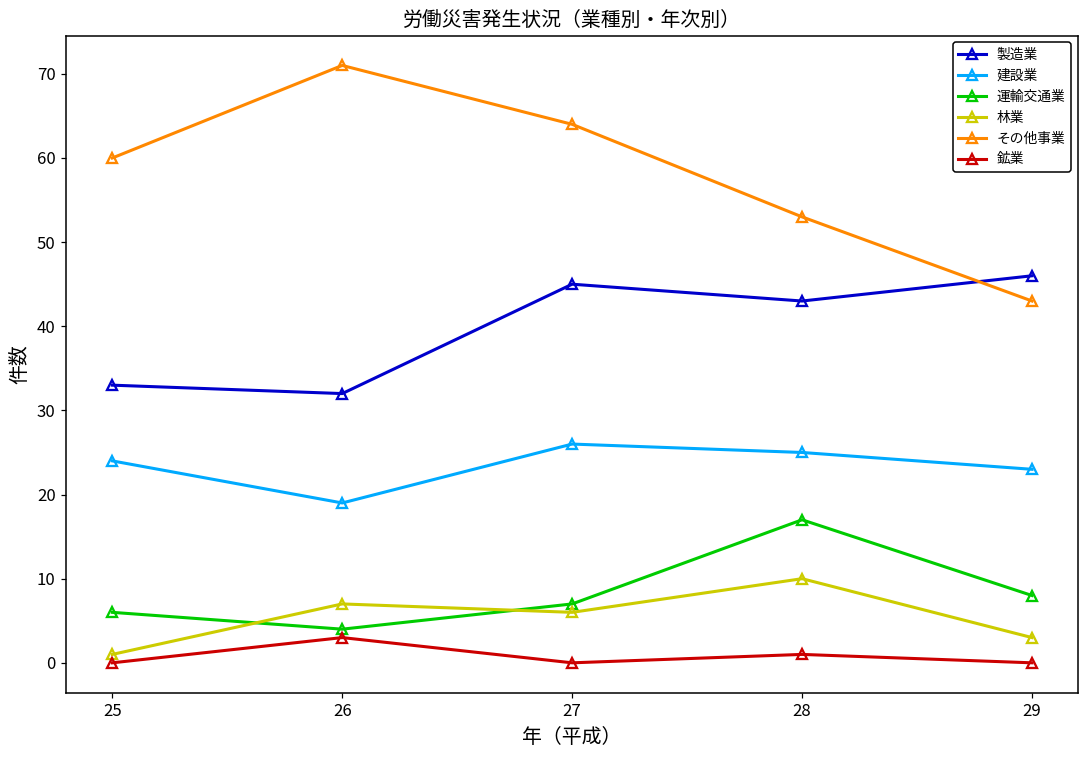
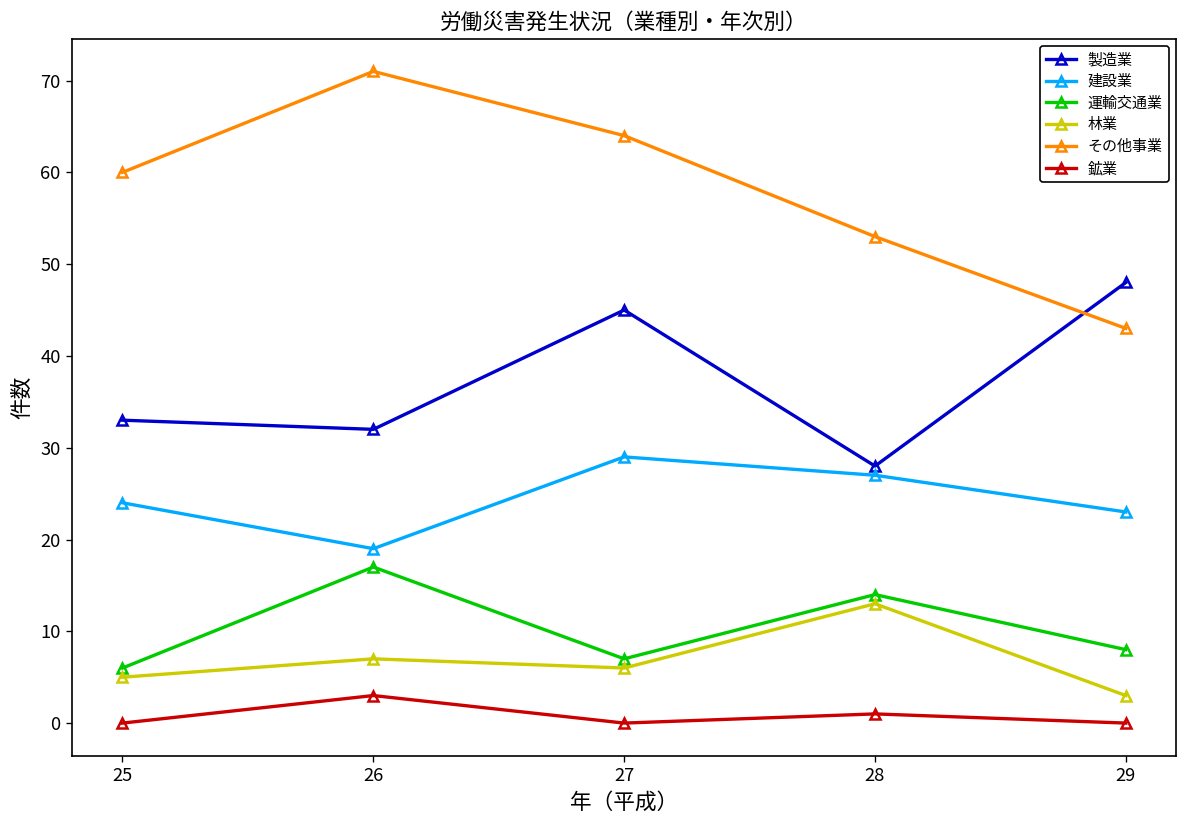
  {
    "製造業": {
      "25": 33,
      "26": 32,
      "27": 45,
-     "28": 43,
-     "29": 46
+     "28": 28,
+     "29": 48
    },
    "建設業": {
      "25": 24,
      "26": 19,
-     "27": 26,
-     "28": 25,
+     "27": 29,
+     "28": 27,
      "29": 23
    },
    "運輸交通業": {
      "25": 6,
-     "26": 4,
+     "26": 17,
      "27": 7,
-     "28": 17,
+     "28": 14,
      "29": 8
    },
    "林業": {
-     "25": 1,
+     "25": 5,
      "26": 7,
      "27": 6,
-     "28": 10,
+     "28": 13,
      "29": 3
    },
    "その他事業": {
      "25": 60,
      "26": 71,
      "27": 64,
      "28": 53,
      "29": 43
    },
    "鉱業": {
      "25": 0,
      "26": 3,
      "27": 0,
      "28": 1,
      "29": 0
    }
  }
